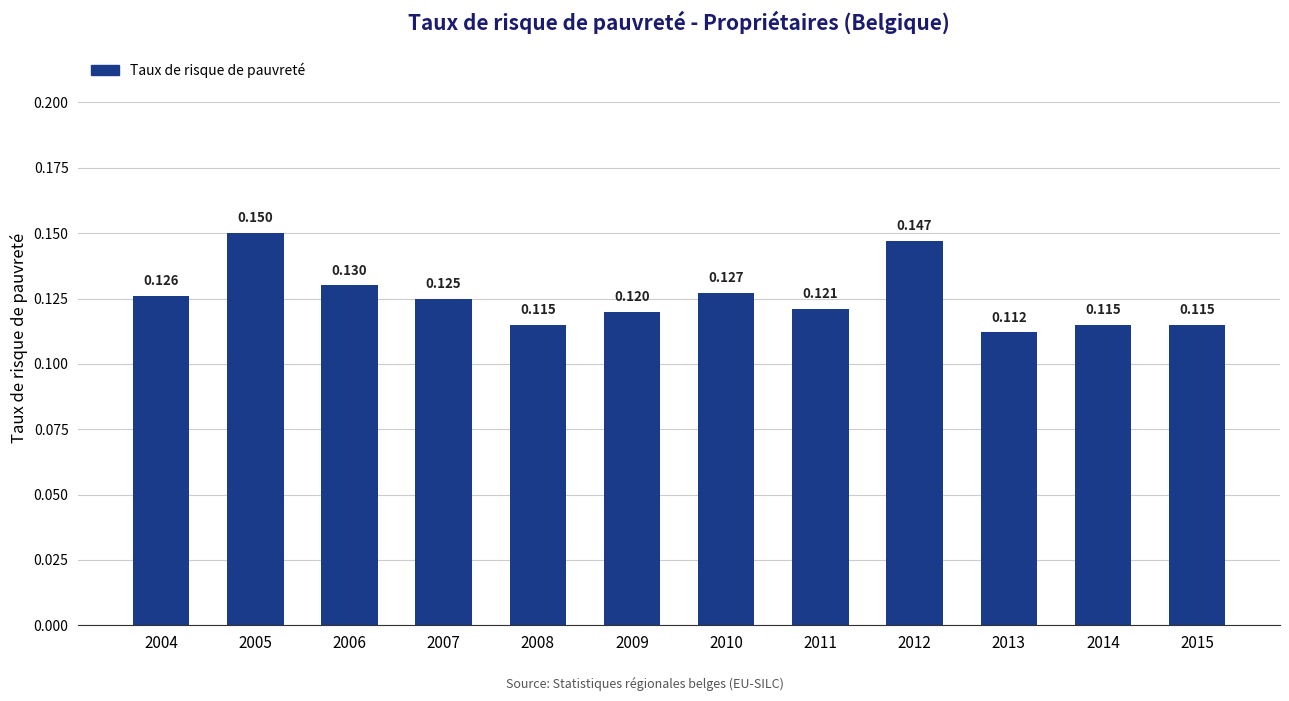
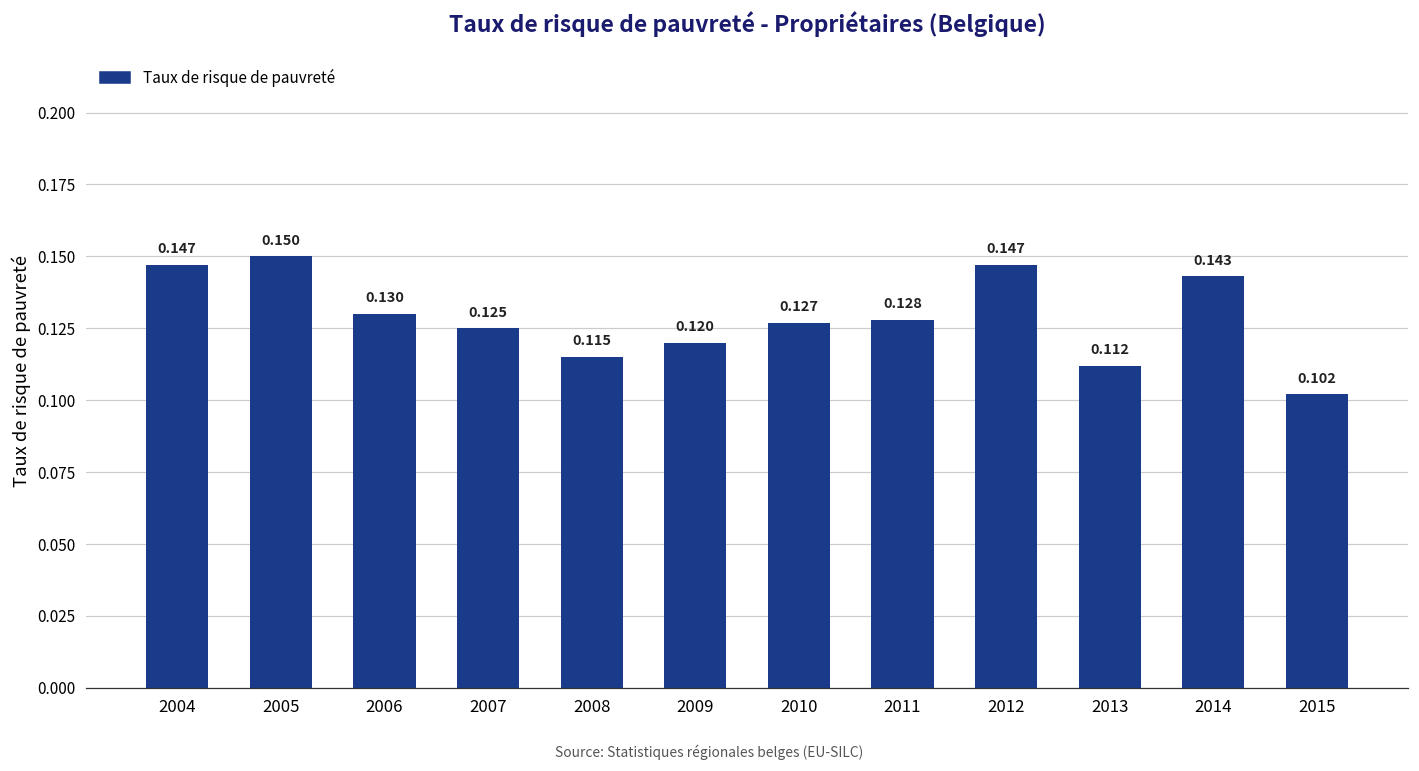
  {
-   "2004": 0.126,
+   "2004": 0.147,
    "2005": 0.150,
    "2006": 0.130,
    "2007": 0.125,
    "2008": 0.115,
    "2009": 0.120,
    "2010": 0.127,
-   "2011": 0.121,
+   "2011": 0.128,
    "2012": 0.147,
    "2013": 0.112,
-   "2014": 0.115,
-   "2015": 0.115
+   "2014": 0.143,
+   "2015": 0.102
  }
